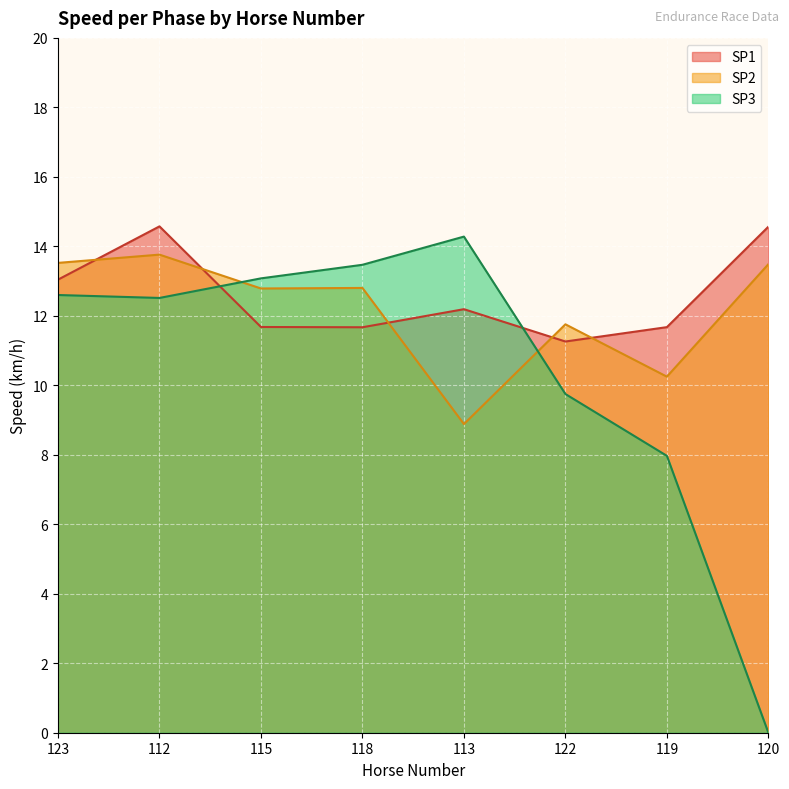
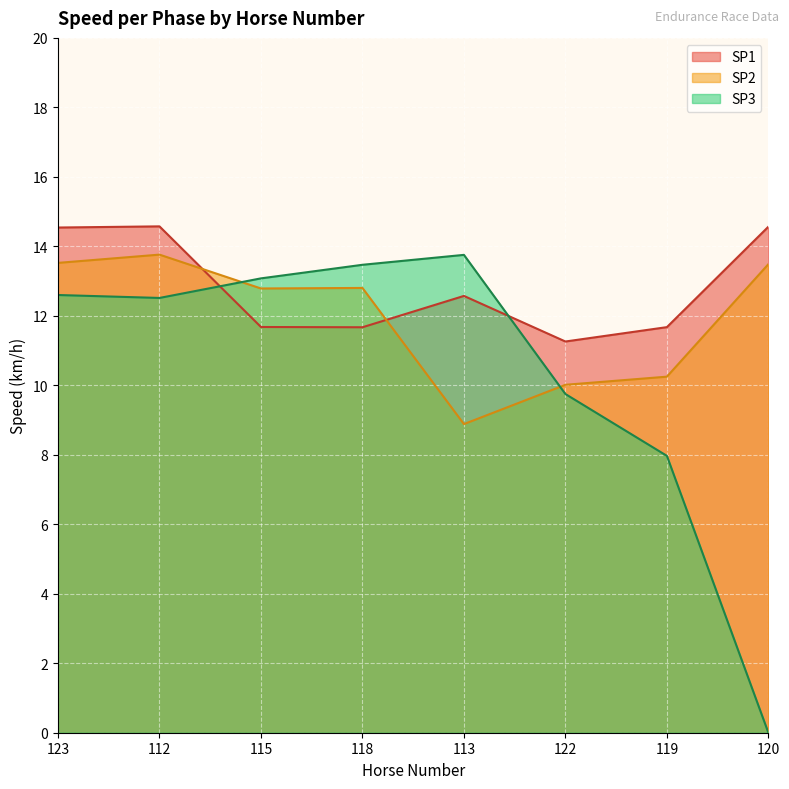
  {
    "SP1": {
-     "123": 13.0,
+     "123": 14.5,
      "112": 14.6,
      "115": 11.7,
      "118": 11.7,
-     "113": 12.2,
+     "113": 12.6,
      "122": 11.3,
      "119": 11.7,
      "120": 14.6
    },
    "SP2": {
      "123": 13.5,
      "112": 13.8,
      "115": 12.8,
      "118": 12.8,
      "113": 8.9,
-     "122": 11.8,
+     "122": 10.0,
      "119": 10.2,
      "120": 13.5
    },
    "SP3": {
      "123": 12.6,
      "112": 12.5,
      "115": 13.1,
      "118": 13.5,
-     "113": 14.3,
+     "113": 13.8,
      "122": 9.7,
      "119": 8.0,
      "120": 0.0
    }
  }
